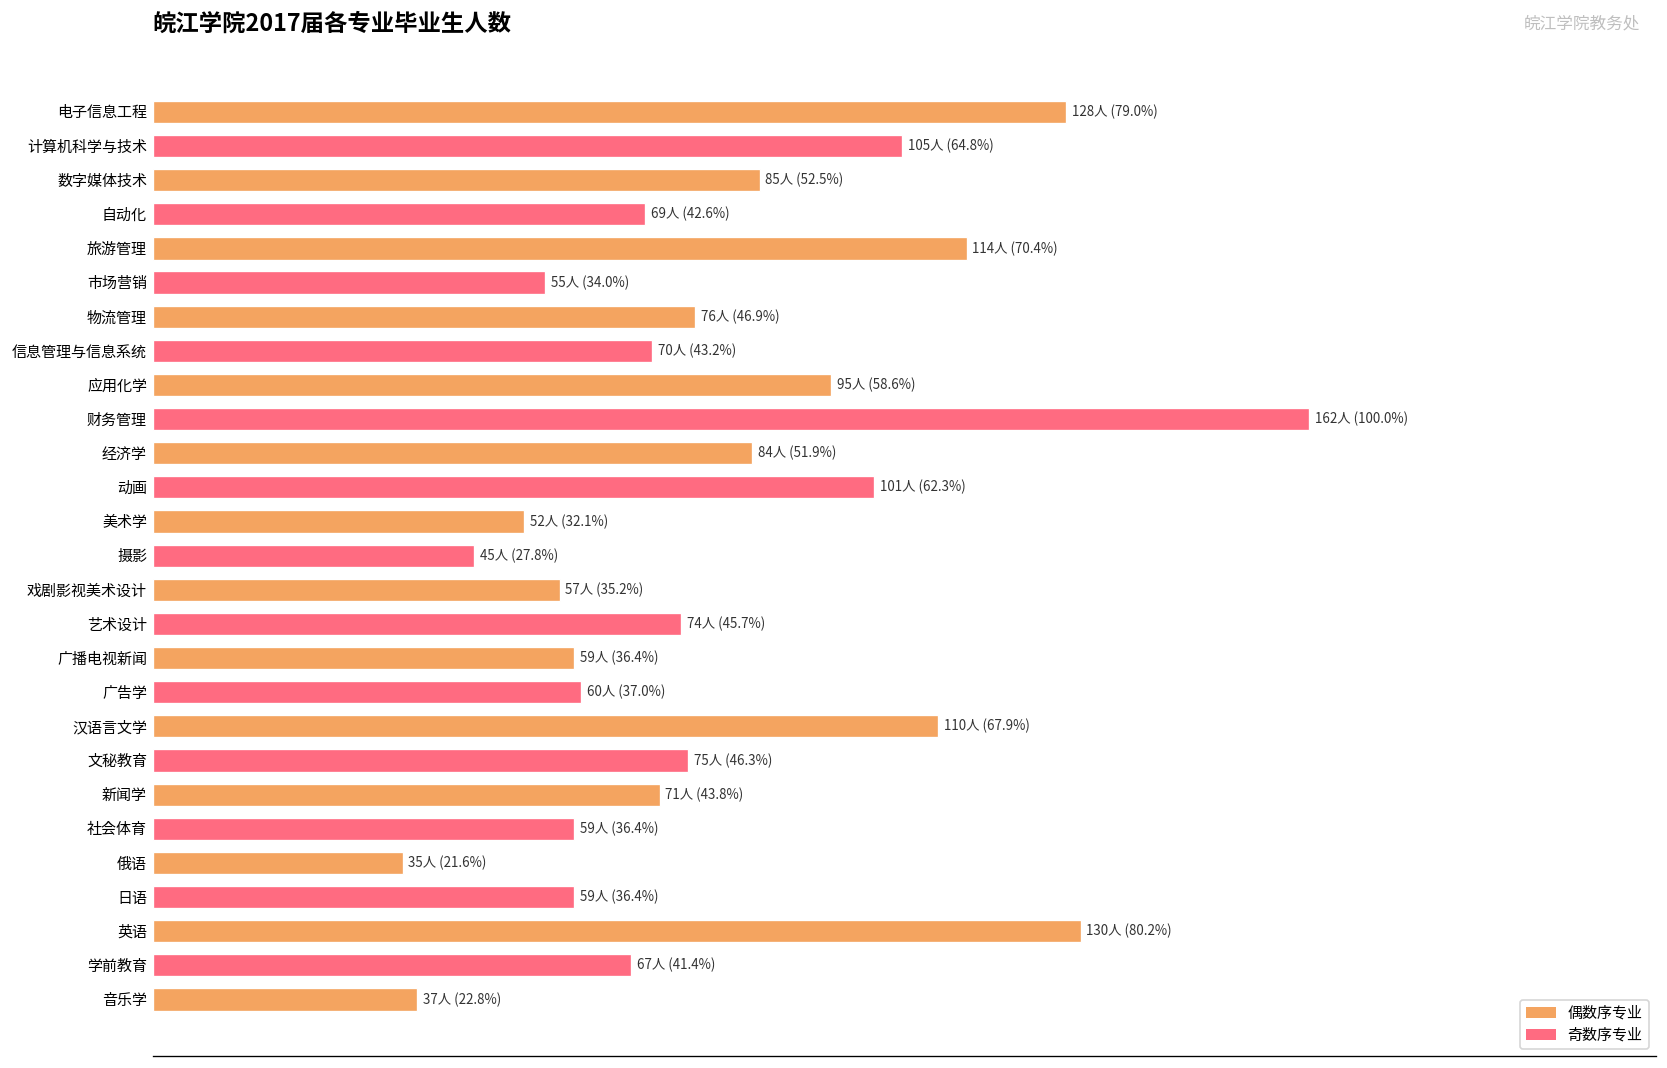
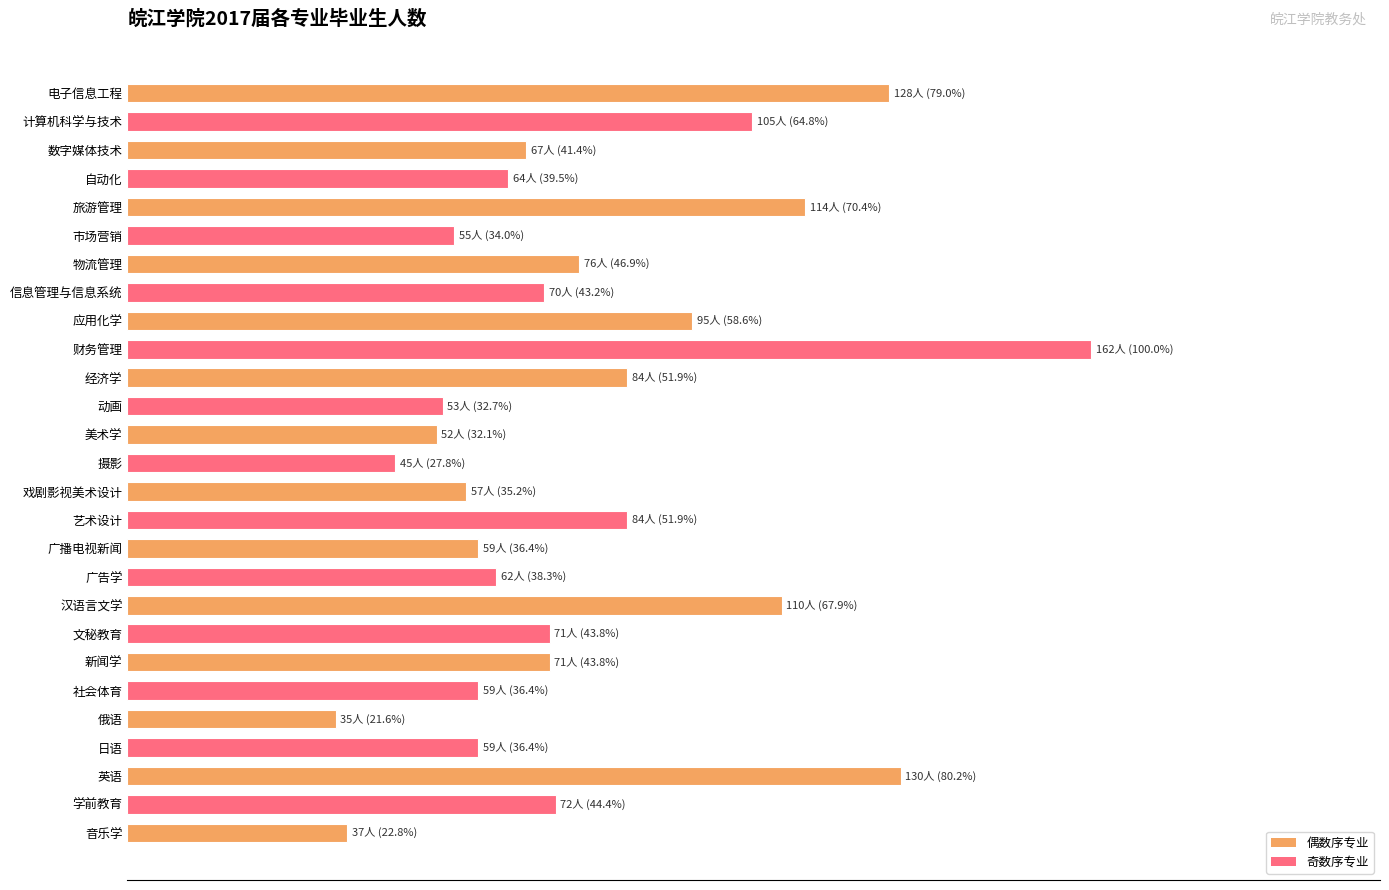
  {
    "电子信息工程": "(79.0%)",
    "计算机科学与技术": "(64.8%)",
-   "数字媒体技术": "85人 (52.5%)",
-   "自动化": "69人 (42.6%)",
+   "数字媒体技术": "67人 (41.4%)",
+   "自动化": "64人 (39.5%)",
    "旅游管理": "(70.4%)",
    "市场营销": "(34.0%)",
    "物流管理": "(46.9%)",
    "信息管理与信息系统": "(43.2%)",
    "应用化学": "(58.6%)",
    "财务管理": "(100.0%)",
    "经济学": "(51.9%)",
-   "动画": "101人 (62.3%)",
+   "动画": "53人 (32.7%)",
    "美术学": "(32.1%)",
    "摄影": "(27.8%)",
    "戏剧影视美术设计": "(35.2%)",
-   "艺术设计": "74人 (45.7%)",
+   "艺术设计": "84人 (51.9%)",
    "广播电视新闻": "(36.4%)",
-   "广告学": "60人 (37.0%)",
+   "广告学": "62人 (38.3%)",
    "汉语言文学": "(67.9%)",
-   "文秘教育": "75人 (46.3%)",
+   "文秘教育": "71人 (43.8%)",
    "新闻学": "(43.8%)",
    "社会体育": "(36.4%)",
    "俄语": "(21.6%)",
    "日语": "(36.4%)",
    "英语": "(80.2%)",
-   "学前教育": "67人 (41.4%)",
+   "学前教育": "72人 (44.4%)",
    "音乐学": "(22.8%)"
  }
